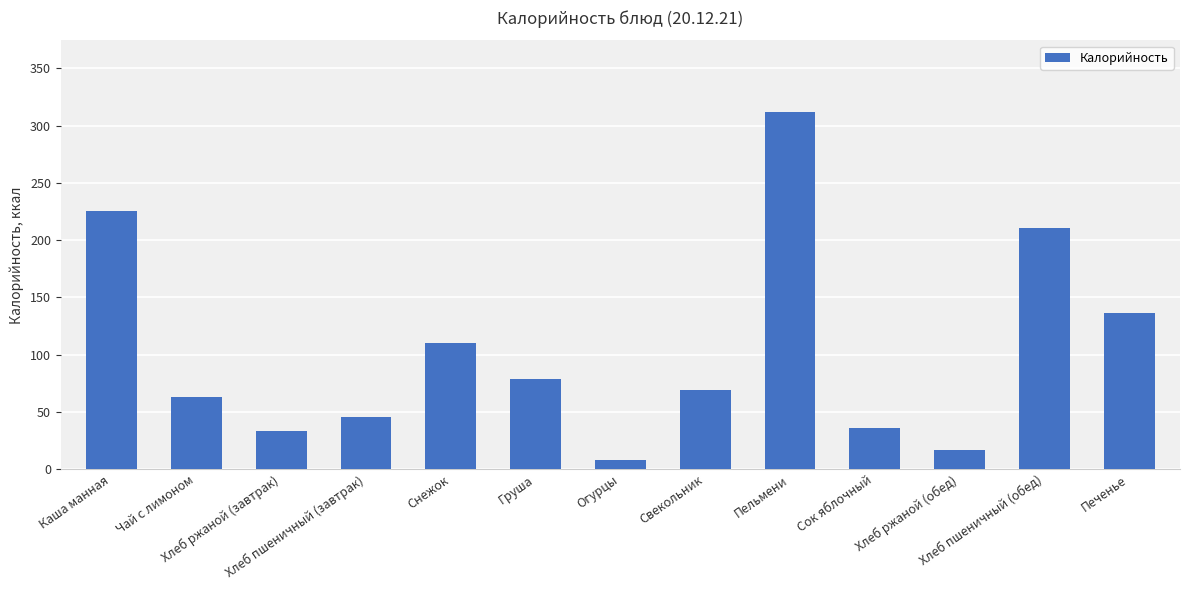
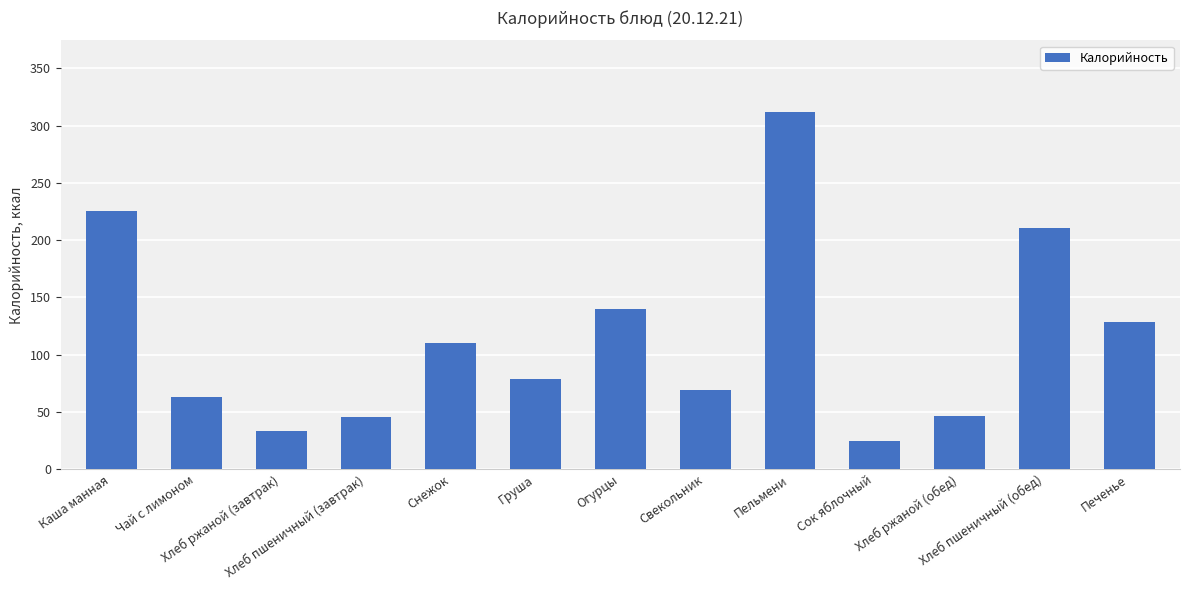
  {
    "Каша манная": 226,
    "Чай с лимоном": 63,
    "Хлеб ржаной (завтрак)": 33,
    "Хлеб пшеничный (завтрак)": 45,
    "Снежок": 110,
    "Груша": 79,
-   "Огурцы": 8,
+   "Огурцы": 140,
    "Свекольник": 69,
    "Пельмени": 312,
-   "Сок яблочный": 36,
-   "Хлеб ржаной (обед)": 17,
+   "Сок яблочный": 25,
+   "Хлеб ржаной (обед)": 46,
    "Хлеб пшеничный (обед)": 211,
-   "Печенье": 137
+   "Печенье": 129
  }
